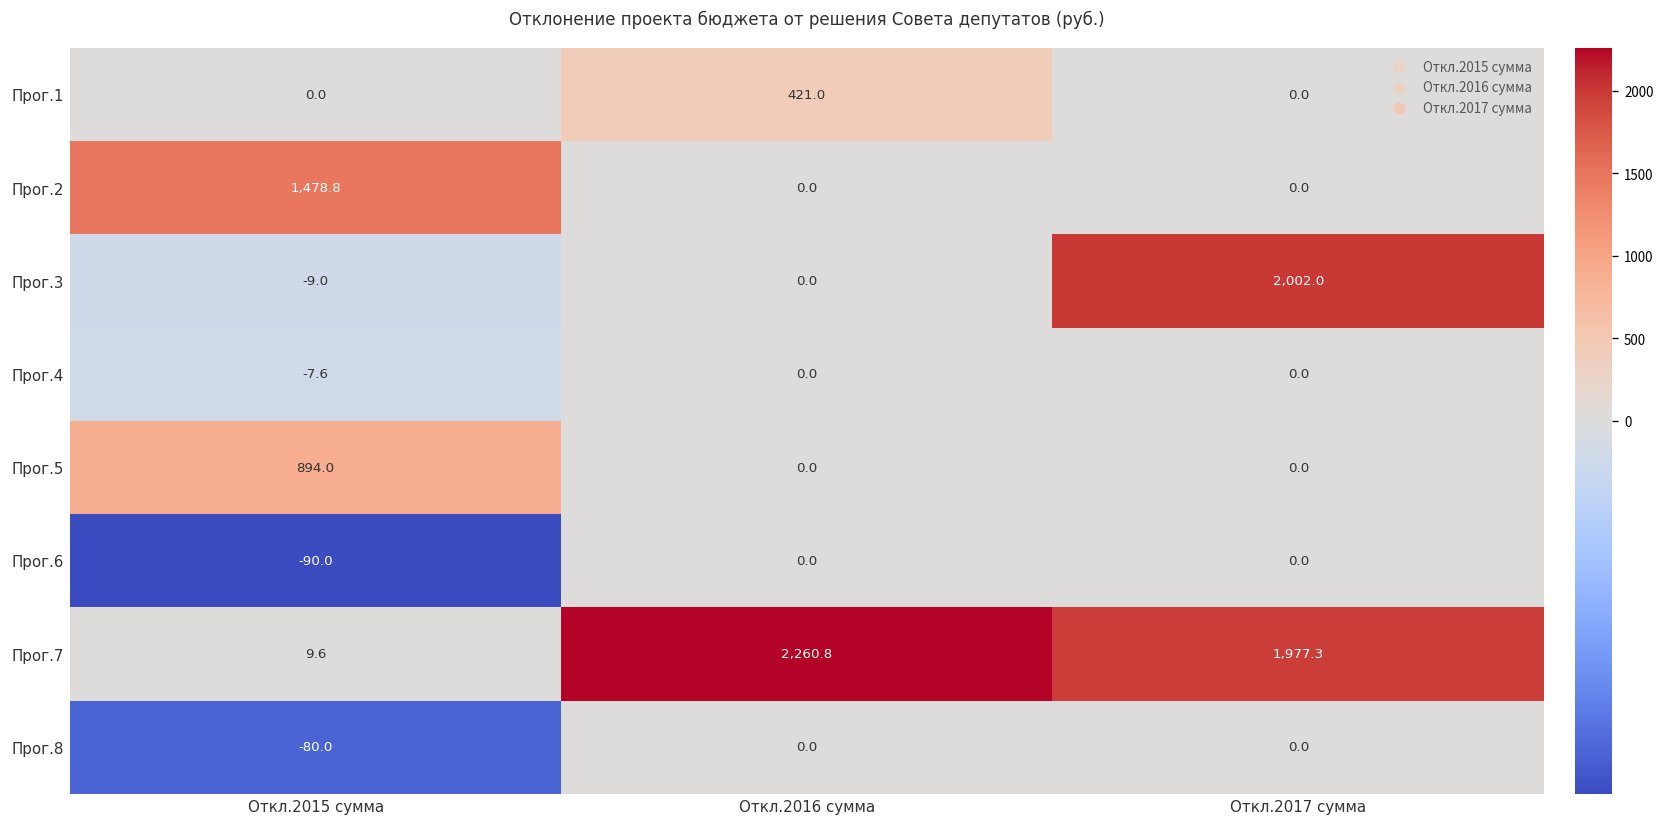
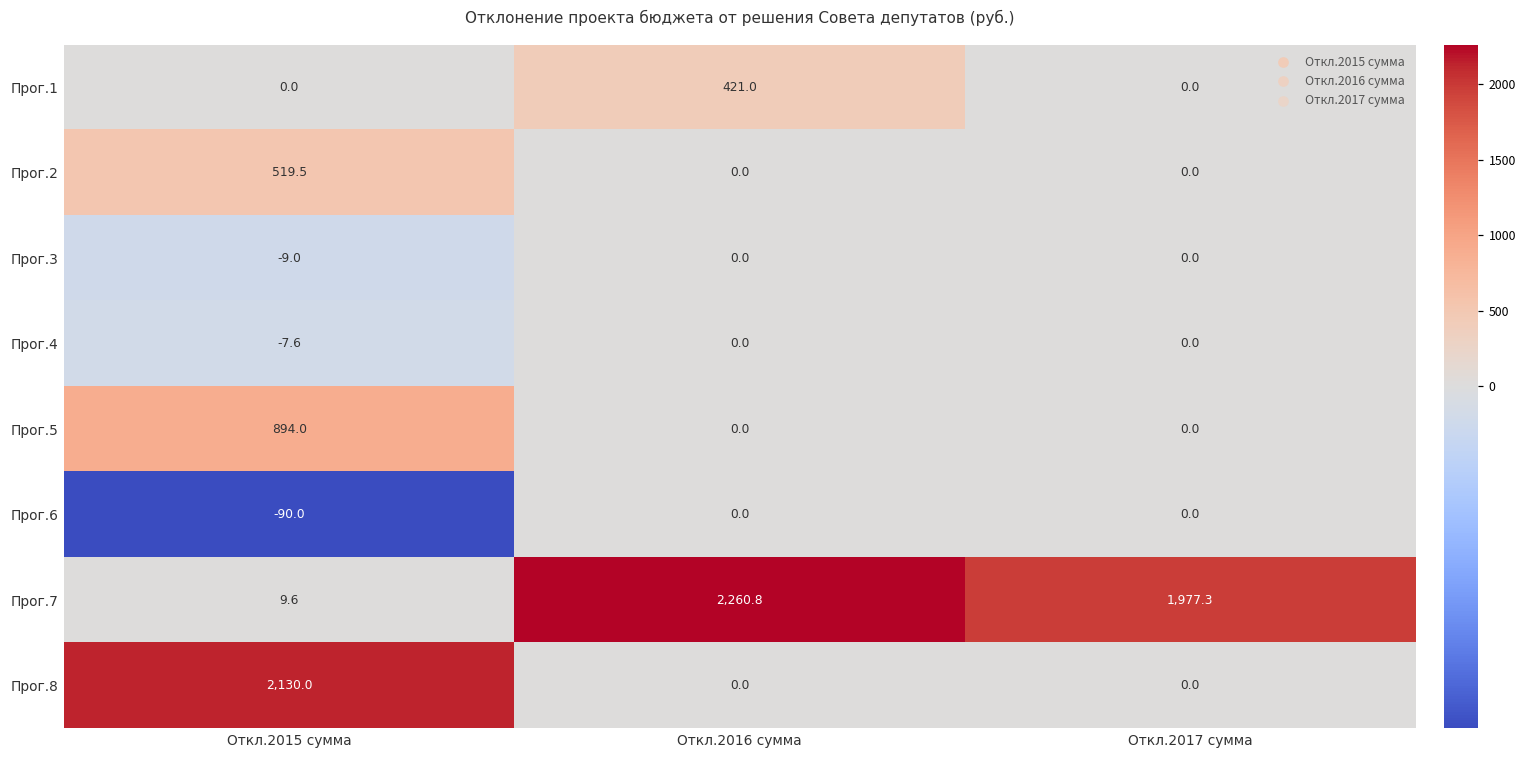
  {
    "Прог.1": {
      "Откл.2015 сумма": "0.0",
      "Откл.2016 сумма": "421.0",
      "Откл.2017 сумма": "0.0"
    },
    "Прог.2": {
-     "Откл.2015 сумма": "1,478.8",
+     "Откл.2015 сумма": "519.5",
      "Откл.2016 сумма": "0.0",
      "Откл.2017 сумма": "0.0"
    },
    "Прог.3": {
      "Откл.2015 сумма": "-9.0",
      "Откл.2016 сумма": "0.0",
-     "Откл.2017 сумма": "2,002.0"
+     "Откл.2017 сумма": "0.0"
    },
    "Прог.4": {
      "Откл.2015 сумма": "-7.6",
      "Откл.2016 сумма": "0.0",
      "Откл.2017 сумма": "0.0"
    },
    "Прог.5": {
      "Откл.2015 сумма": "894.0",
      "Откл.2016 сумма": "0.0",
      "Откл.2017 сумма": "0.0"
    },
    "Прог.6": {
      "Откл.2015 сумма": "-90.0",
      "Откл.2016 сумма": "0.0",
      "Откл.2017 сумма": "0.0"
    },
    "Прог.7": {
      "Откл.2015 сумма": "9.6",
      "Откл.2016 сумма": "2,260.8",
      "Откл.2017 сумма": "1,977.3"
    },
    "Прог.8": {
-     "Откл.2015 сумма": "-80.0",
+     "Откл.2015 сумма": "2,130.0",
      "Откл.2016 сумма": "0.0",
      "Откл.2017 сумма": "0.0"
    }
  }
